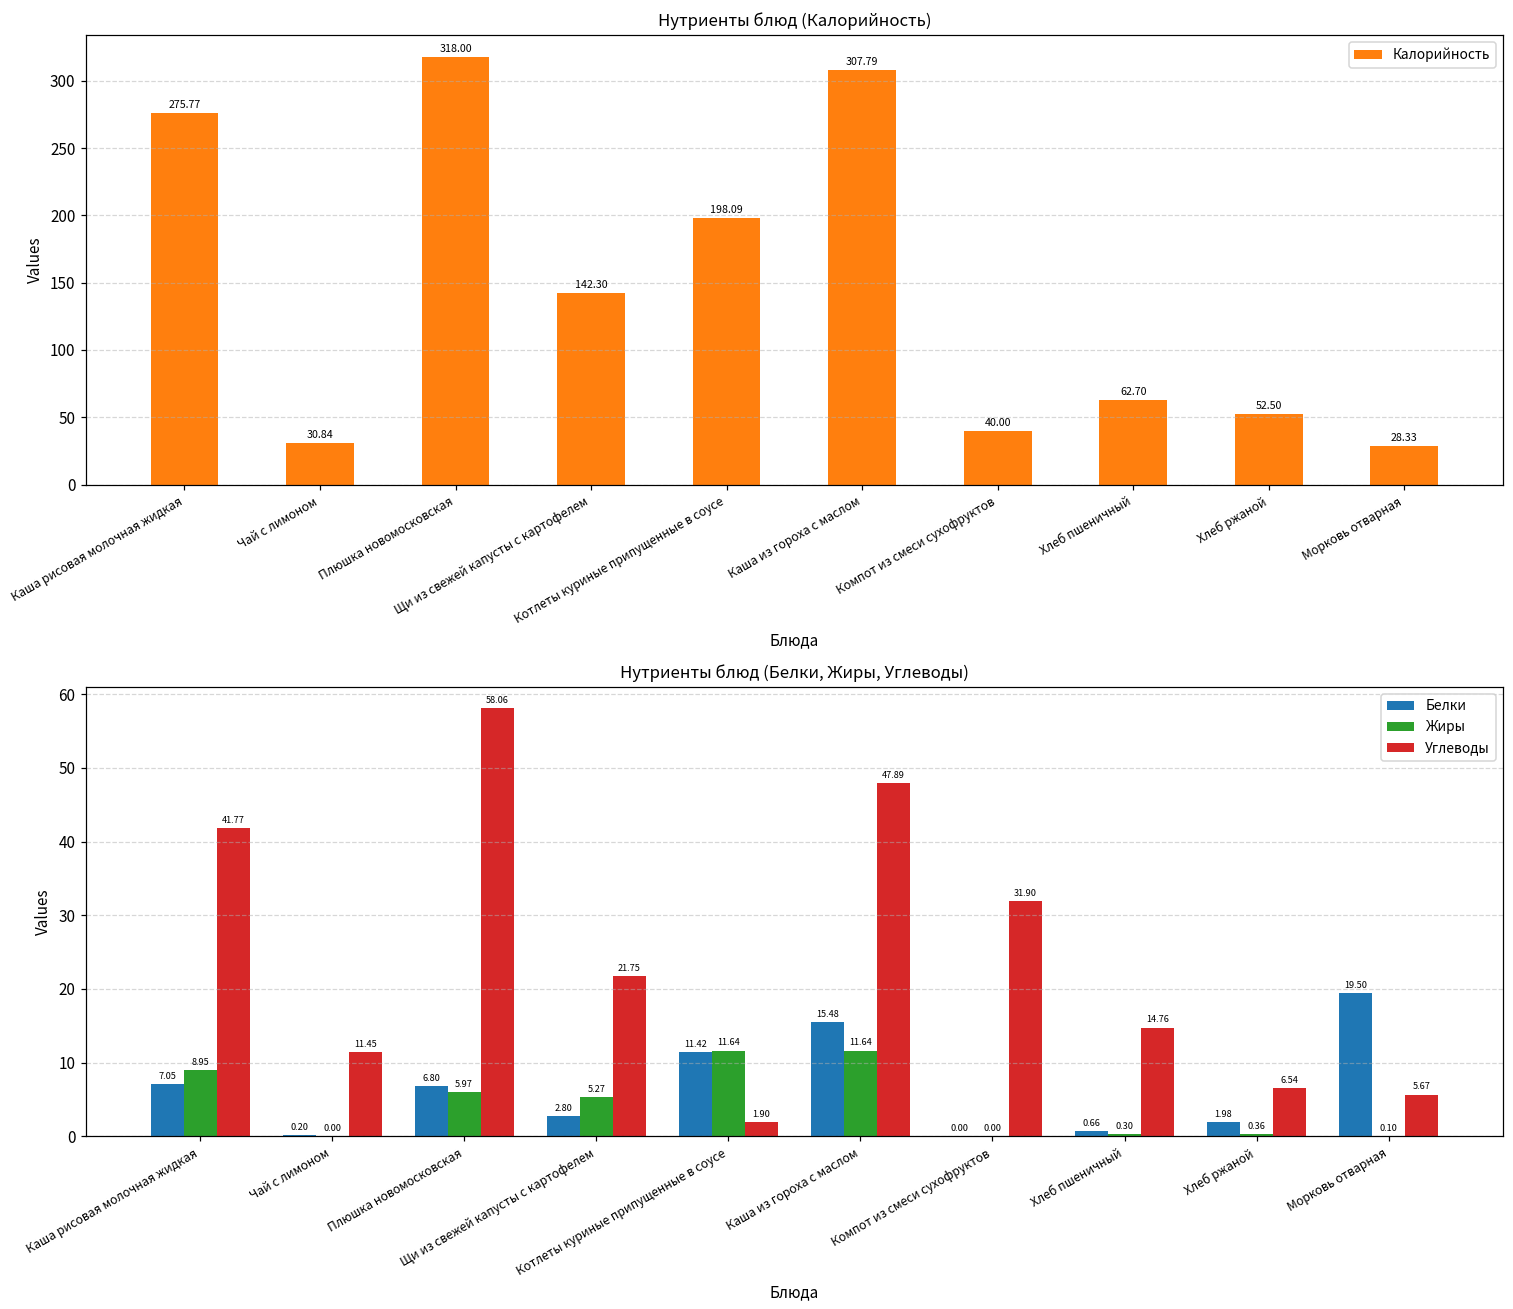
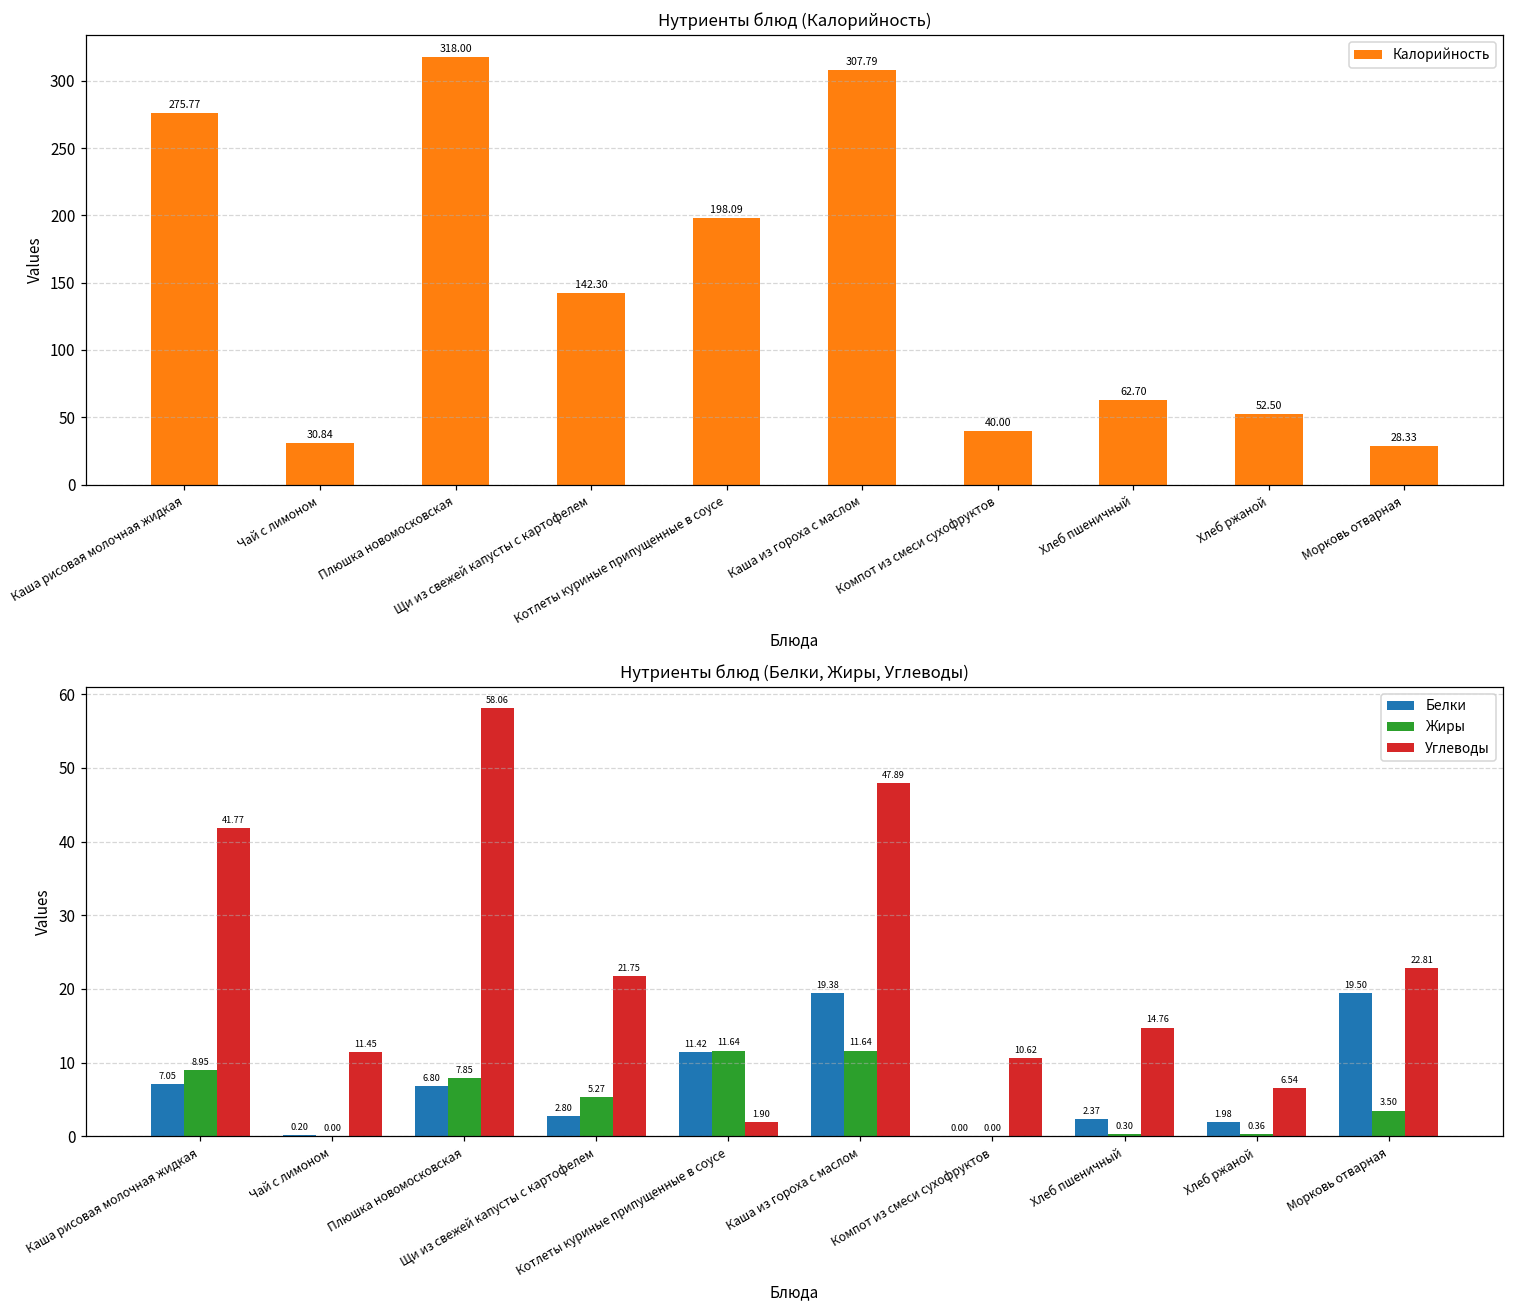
  {
    "Нутриенты блюд (Калорийность)": {
      "Каша рисовая молочная жидкая": 275.77,
      "Чай с лимоном": 30.84,
      "Плюшка новомосковская": 318.00,
      "Щи из свежей капусты с картофелем": 142.30,
      "Котлеты куриные припущенные в соусе": 198.09,
      "Каша из гороха с маслом": 307.79,
      "Компот из смеси сухофруктов": 40.00,
      "Хлеб пшеничный": 62.70,
      "Хлеб ржаной": 52.50,
      "Морковь отварная": 28.33
    },
    "Нутриенты блюд (Белки, Жиры, Углеводы)": {
      "Белки": {
        "Каша рисовая молочная жидкая": 7.05,
        "Чай с лимоном": 0.20,
        "Плюшка новомосковская": 6.80,
        "Щи из свежей капусты с картофелем": 2.80,
        "Котлеты куриные припущенные в соусе": 11.42,
-       "Каша из гороха с маслом": 15.48,
+       "Каша из гороха с маслом": 19.38,
        "Компот из смеси сухофруктов": 0.00,
-       "Хлеб пшеничный": 0.66,
+       "Хлеб пшеничный": 2.37,
        "Хлеб ржаной": 1.98,
        "Морковь отварная": 19.50
      },
      "Жиры": {
        "Каша рисовая молочная жидкая": 8.95,
        "Чай с лимоном": 0.00,
-       "Плюшка новомосковская": 5.97,
+       "Плюшка новомосковская": 7.85,
        "Щи из свежей капусты с картофелем": 5.27,
        "Котлеты куриные припущенные в соусе": 11.64,
        "Каша из гороха с маслом": 11.64,
        "Компот из смеси сухофруктов": 0.00,
        "Хлеб пшеничный": 0.30,
        "Хлеб ржаной": 0.36,
-       "Морковь отварная": 0.10
+       "Морковь отварная": 3.50
      },
      "Углеводы": {
        "Каша рисовая молочная жидкая": 41.77,
        "Чай с лимоном": 11.45,
        "Плюшка новомосковская": 58.06,
        "Щи из свежей капусты с картофелем": 21.75,
        "Котлеты куриные припущенные в соусе": 1.90,
        "Каша из гороха с маслом": 47.89,
-       "Компот из смеси сухофруктов": 31.90,
+       "Компот из смеси сухофруктов": 10.62,
        "Хлеб пшеничный": 14.76,
        "Хлеб ржаной": 6.54,
-       "Морковь отварная": 5.67
+       "Морковь отварная": 22.81
      }
    }
  }
